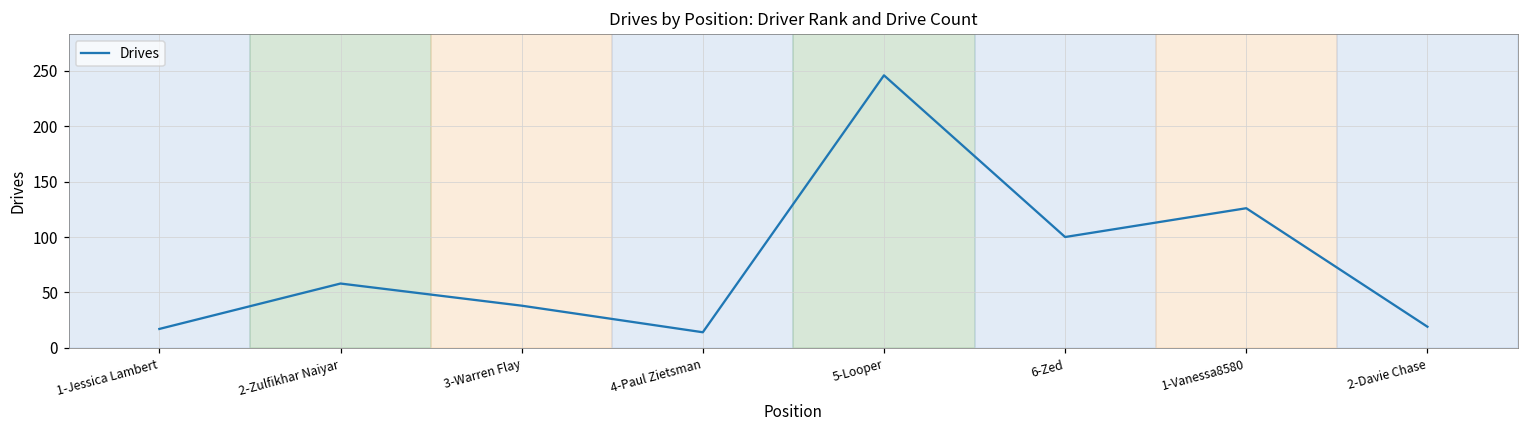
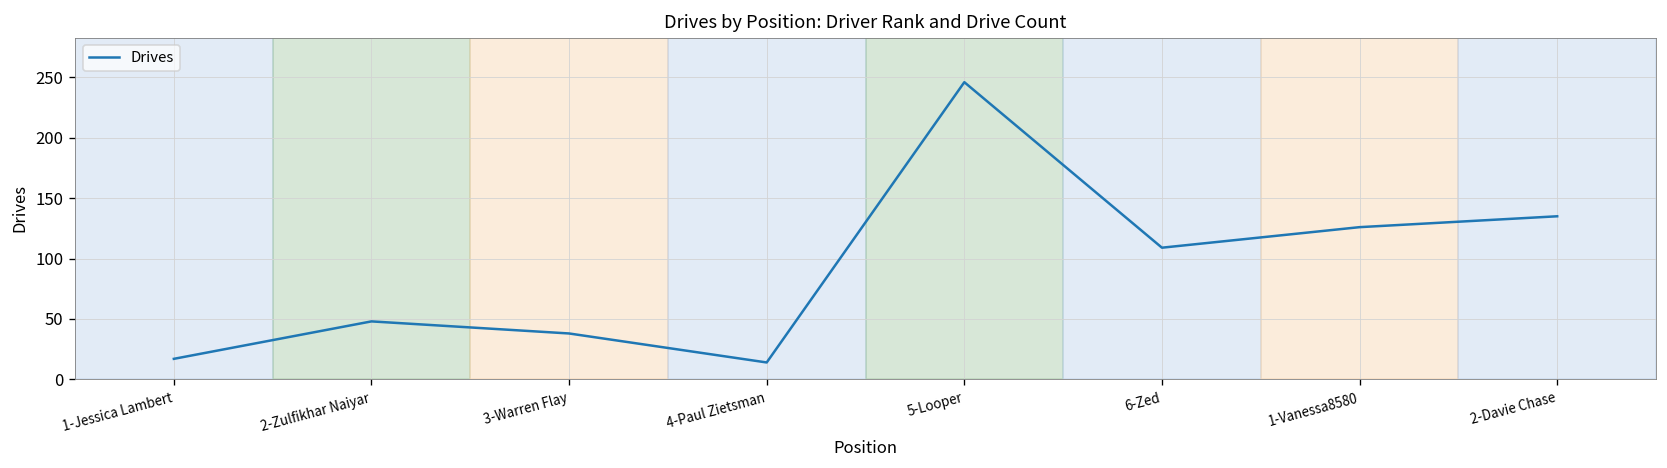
  {
    "1-Jessica Lambert": 17,
-   "2-Zulfikhar Naiyar": 58,
+   "2-Zulfikhar Naiyar": 48,
    "3-Warren Flay": 38,
    "4-Paul Zietsman": 14,
    "5-Looper": 246,
-   "6-Zed": 100,
+   "6-Zed": 109,
    "1-Vanessa8580": 126,
-   "2-Davie Chase": 19
+   "2-Davie Chase": 135
  }
